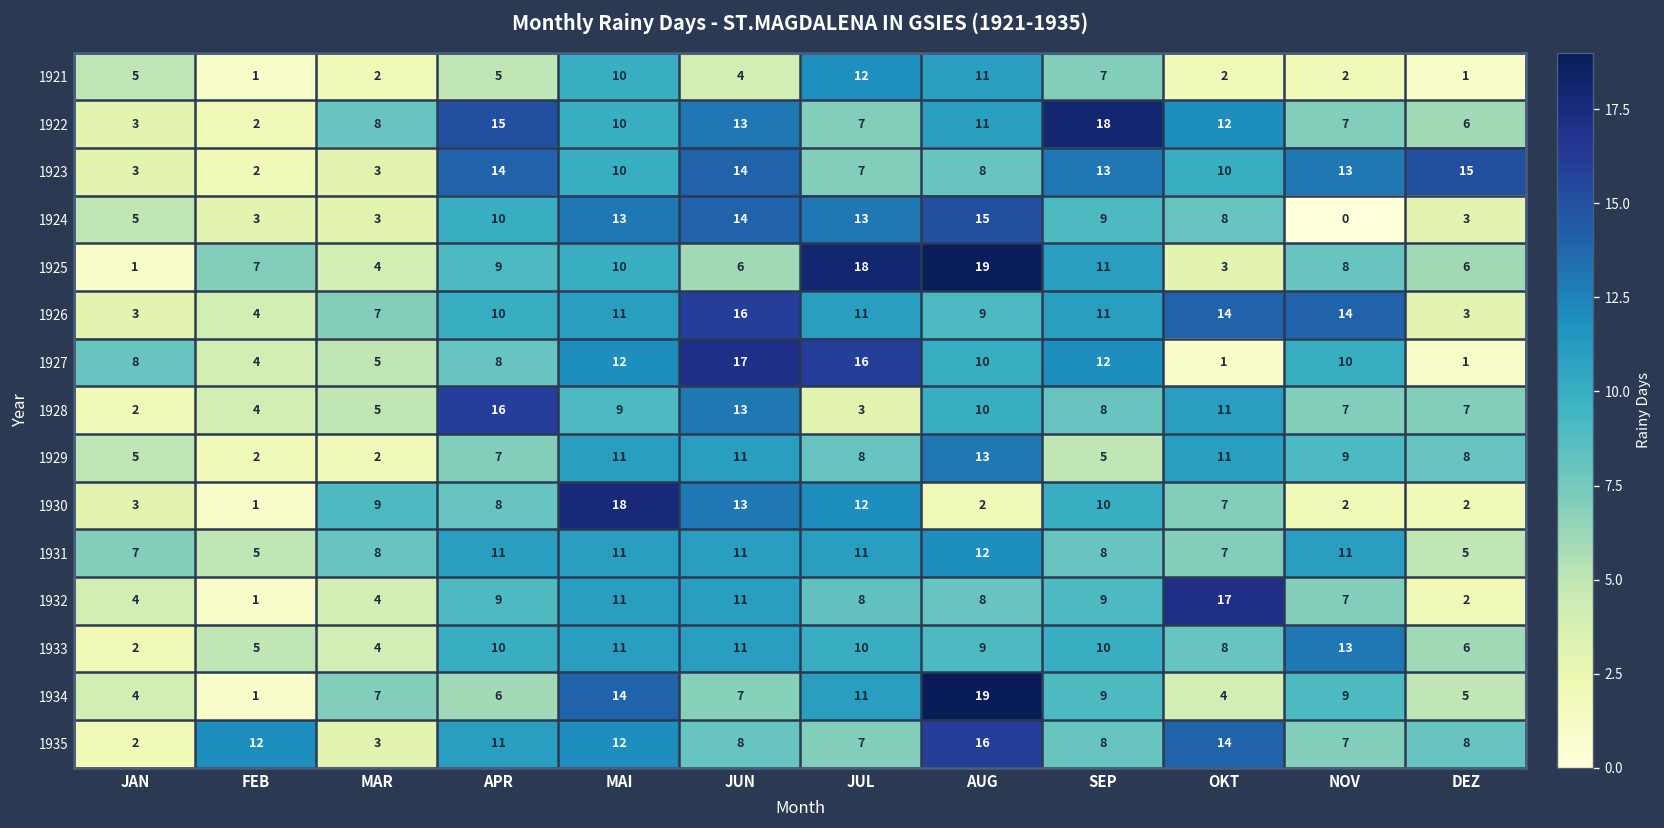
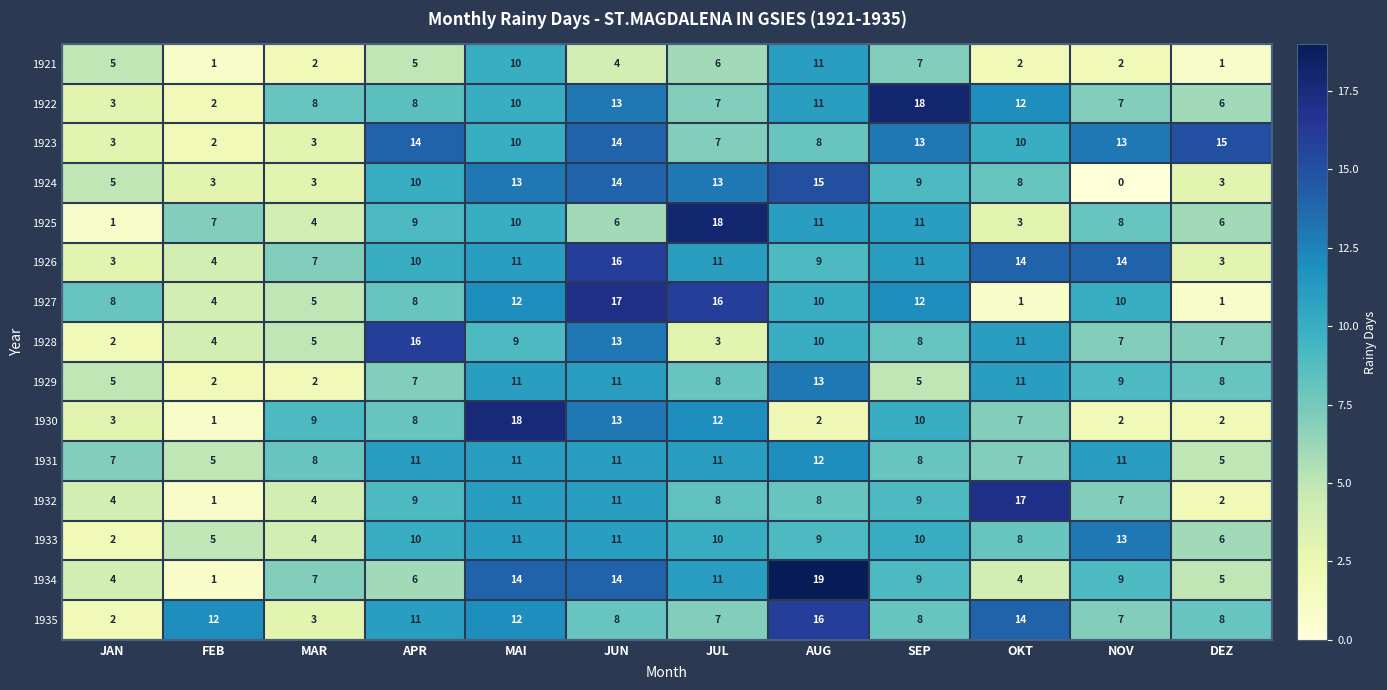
  {
    "1921": {
      "JAN": 5,
      "FEB": 1,
      "MAR": 2,
      "APR": 5,
      "MAI": 10,
      "JUN": 4,
-     "JUL": 12,
+     "JUL": 6,
      "AUG": 11,
      "SEP": 7,
      "OKT": 2,
      "NOV": 2,
      "DEZ": 1
    },
    "1922": {
      "JAN": 3,
      "FEB": 2,
      "MAR": 8,
-     "APR": 15,
+     "APR": 8,
      "MAI": 10,
      "JUN": 13,
      "JUL": 7,
      "AUG": 11,
      "SEP": 18,
      "OKT": 12,
      "NOV": 7,
      "DEZ": 6
    },
    "1923": {
      "JAN": 3,
      "FEB": 2,
      "MAR": 3,
      "APR": 14,
      "MAI": 10,
      "JUN": 14,
      "JUL": 7,
      "AUG": 8,
      "SEP": 13,
      "OKT": 10,
      "NOV": 13,
      "DEZ": 15
    },
    "1924": {
      "JAN": 5,
      "FEB": 3,
      "MAR": 3,
      "APR": 10,
      "MAI": 13,
      "JUN": 14,
      "JUL": 13,
      "AUG": 15,
      "SEP": 9,
      "OKT": 8,
      "NOV": 0,
      "DEZ": 3
    },
    "1925": {
      "JAN": 1,
      "FEB": 7,
      "MAR": 4,
      "APR": 9,
      "MAI": 10,
      "JUN": 6,
      "JUL": 18,
-     "AUG": 19,
+     "AUG": 11,
      "SEP": 11,
      "OKT": 3,
      "NOV": 8,
      "DEZ": 6
    },
    "1926": {
      "JAN": 3,
      "FEB": 4,
      "MAR": 7,
      "APR": 10,
      "MAI": 11,
      "JUN": 16,
      "JUL": 11,
      "AUG": 9,
      "SEP": 11,
      "OKT": 14,
      "NOV": 14,
      "DEZ": 3
    },
    "1927": {
      "JAN": 8,
      "FEB": 4,
      "MAR": 5,
      "APR": 8,
      "MAI": 12,
      "JUN": 17,
      "JUL": 16,
      "AUG": 10,
      "SEP": 12,
      "OKT": 1,
      "NOV": 10,
      "DEZ": 1
    },
    "1928": {
      "JAN": 2,
      "FEB": 4,
      "MAR": 5,
      "APR": 16,
      "MAI": 9,
      "JUN": 13,
      "JUL": 3,
      "AUG": 10,
      "SEP": 8,
      "OKT": 11,
      "NOV": 7,
      "DEZ": 7
    },
    "1929": {
      "JAN": 5,
      "FEB": 2,
      "MAR": 2,
      "APR": 7,
      "MAI": 11,
      "JUN": 11,
      "JUL": 8,
      "AUG": 13,
      "SEP": 5,
      "OKT": 11,
      "NOV": 9,
      "DEZ": 8
    },
    "1930": {
      "JAN": 3,
      "FEB": 1,
      "MAR": 9,
      "APR": 8,
      "MAI": 18,
      "JUN": 13,
      "JUL": 12,
      "AUG": 2,
      "SEP": 10,
      "OKT": 7,
      "NOV": 2,
      "DEZ": 2
    },
    "1931": {
      "JAN": 7,
      "FEB": 5,
      "MAR": 8,
      "APR": 11,
      "MAI": 11,
      "JUN": 11,
      "JUL": 11,
      "AUG": 12,
      "SEP": 8,
      "OKT": 7,
      "NOV": 11,
      "DEZ": 5
    },
    "1932": {
      "JAN": 4,
      "FEB": 1,
      "MAR": 4,
      "APR": 9,
      "MAI": 11,
      "JUN": 11,
      "JUL": 8,
      "AUG": 8,
      "SEP": 9,
      "OKT": 17,
      "NOV": 7,
      "DEZ": 2
    },
    "1933": {
      "JAN": 2,
      "FEB": 5,
      "MAR": 4,
      "APR": 10,
      "MAI": 11,
      "JUN": 11,
      "JUL": 10,
      "AUG": 9,
      "SEP": 10,
      "OKT": 8,
      "NOV": 13,
      "DEZ": 6
    },
    "1934": {
      "JAN": 4,
      "FEB": 1,
      "MAR": 7,
      "APR": 6,
      "MAI": 14,
-     "JUN": 7,
+     "JUN": 14,
      "JUL": 11,
      "AUG": 19,
      "SEP": 9,
      "OKT": 4,
      "NOV": 9,
      "DEZ": 5
    },
    "1935": {
      "JAN": 2,
      "FEB": 12,
      "MAR": 3,
      "APR": 11,
      "MAI": 12,
      "JUN": 8,
      "JUL": 7,
      "AUG": 16,
      "SEP": 8,
      "OKT": 14,
      "NOV": 7,
      "DEZ": 8
    }
  }
